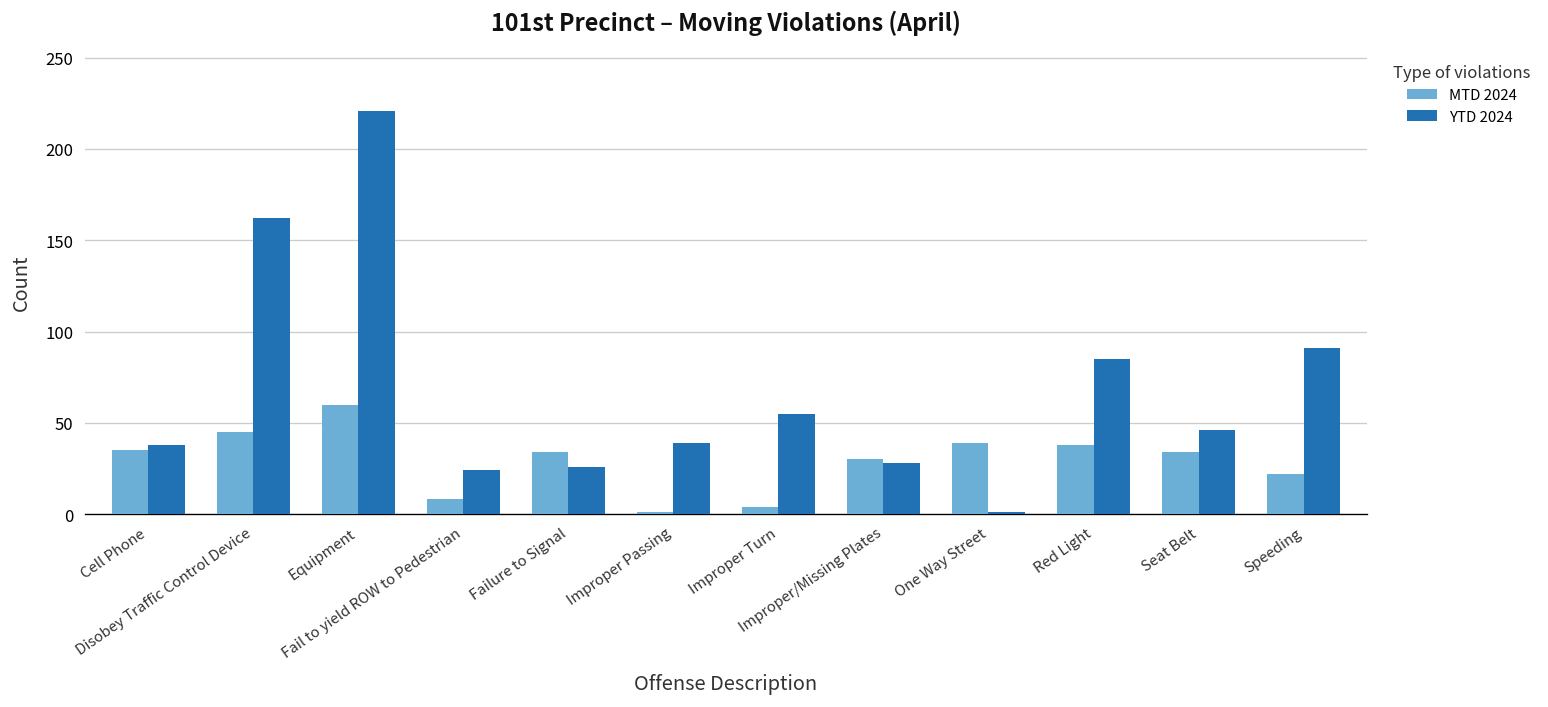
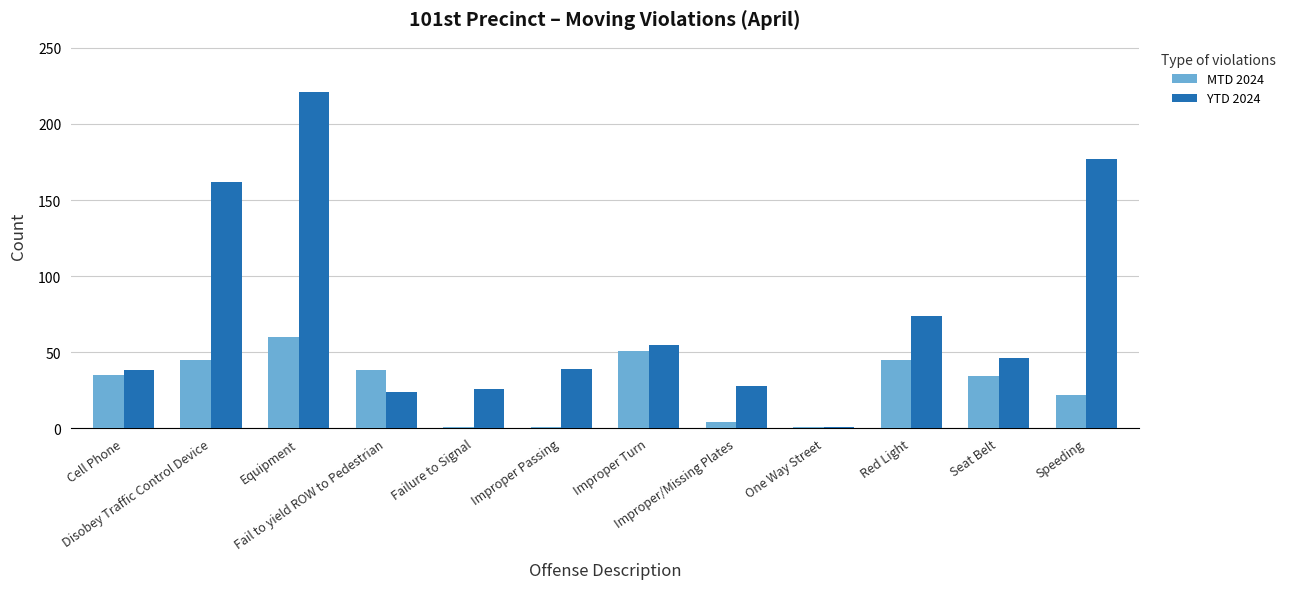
  {
    "MTD 2024": {
      "Cell Phone": 35,
      "Disobey Traffic Control Device": 45,
      "Equipment": 60,
-     "Fail to yield ROW to Pedestrian": 8,
-     "Failure to Signal": 34,
-     "Improper Turn": 4,
-     "Improper/Missing Plates": 30,
-     "One Way Street": 39,
-     "Red Light": 38,
+     "Fail to yield ROW to Pedestrian": 38,
+     "Failure to Signal": 1,
+     "Improper Turn": 51,
+     "Improper/Missing Plates": 4,
+     "One Way Street": 1,
+     "Red Light": 45,
      "Seat Belt": 34,
      "Speeding": 22
    },
    "YTD 2024": {
      "Cell Phone": 38,
      "Disobey Traffic Control Device": 162,
      "Equipment": 221,
      "Fail to yield ROW to Pedestrian": 24,
      "Failure to Signal": 26,
      "Improper Passing": 39,
      "Improper Turn": 55,
      "Improper/Missing Plates": 28,
-     "Red Light": 85,
+     "Red Light": 74,
      "Seat Belt": 46,
-     "Speeding": 91
+     "Speeding": 177
    }
  }
